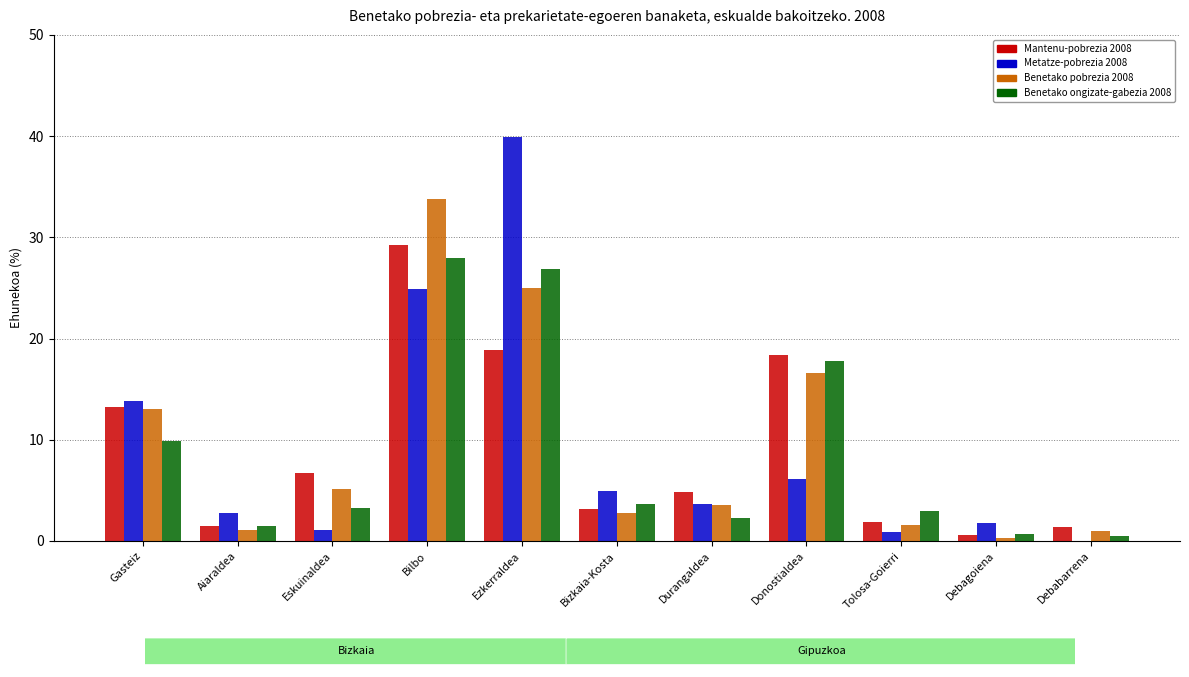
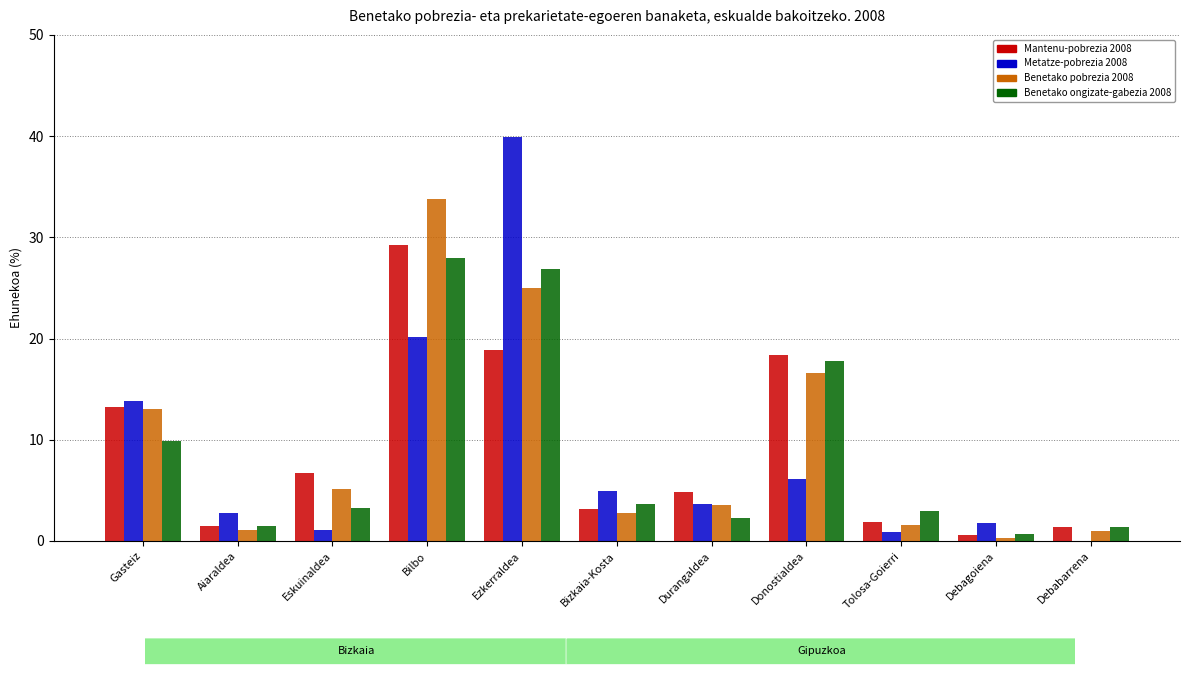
  {
    "Mantenu-pobrezia 2008": {
      "Gasteiz": 13.2,
      "Aiaraldea": 1.5,
      "Eskuinaldea": 6.8,
      "Bilbo": 29.3,
      "Ezkerraldea": 18.9,
      "Bizkaia-Kosta": 3.2,
      "Durangaldea": 4.9,
      "Donostialdea": 18.4,
      "Tolosa-Goierri": 1.9,
      "Debagoiena": 0.6,
      "Debabarrena": 1.4
    },
    "Metatze-pobrezia 2008": {
      "Gasteiz": 13.9,
      "Aiaraldea": 2.8,
      "Eskuinaldea": 1.1,
-     "Bilbo": 24.9,
+     "Bilbo": 20.1,
      "Ezkerraldea": 39.9,
      "Bizkaia-Kosta": 5.0,
      "Durangaldea": 3.7,
      "Donostialdea": 6.1,
      "Tolosa-Goierri": 0.9,
      "Debagoiena": 1.8,
      "Debabarrena": 0.0
    },
    "Benetako pobrezia 2008": {
      "Gasteiz": 13.0,
      "Aiaraldea": 1.1,
      "Eskuinaldea": 5.2,
      "Bilbo": 33.8,
      "Ezkerraldea": 25.0,
      "Bizkaia-Kosta": 2.7,
      "Durangaldea": 3.6,
      "Donostialdea": 16.6,
      "Tolosa-Goierri": 1.6,
      "Debagoiena": 0.3,
      "Debabarrena": 1.0
    },
    "Benetako ongizate-gabezia 2008": {
      "Gasteiz": 9.9,
      "Aiaraldea": 1.5,
      "Eskuinaldea": 3.3,
      "Bilbo": 28.0,
      "Ezkerraldea": 26.9,
      "Bizkaia-Kosta": 3.6,
      "Durangaldea": 2.2,
      "Donostialdea": 17.8,
      "Tolosa-Goierri": 3.0,
      "Debagoiena": 0.7,
-     "Debabarrena": 0.5
+     "Debabarrena": 1.4
    }
  }
